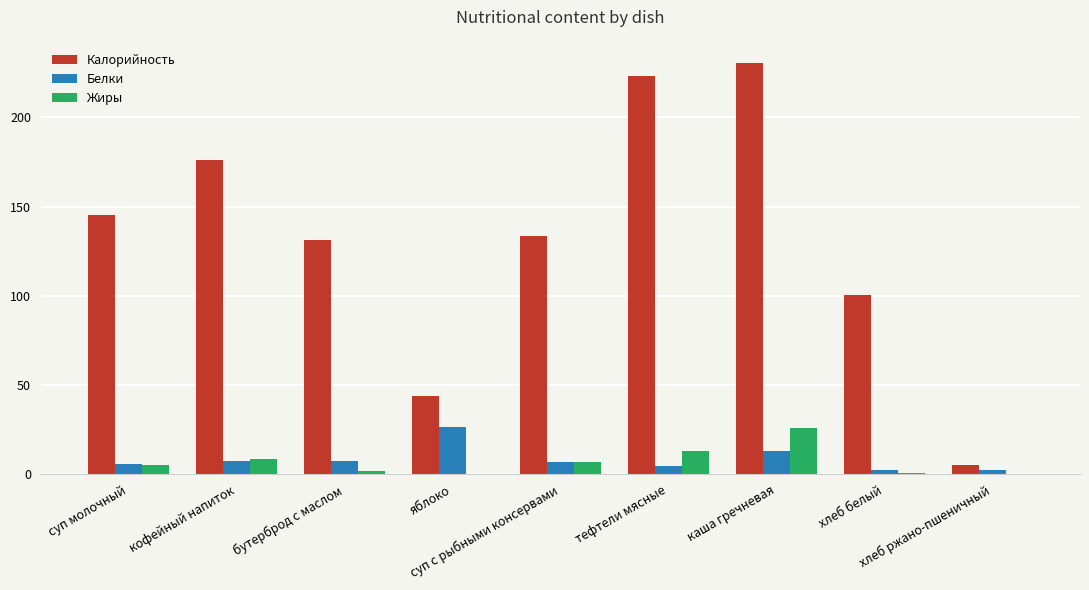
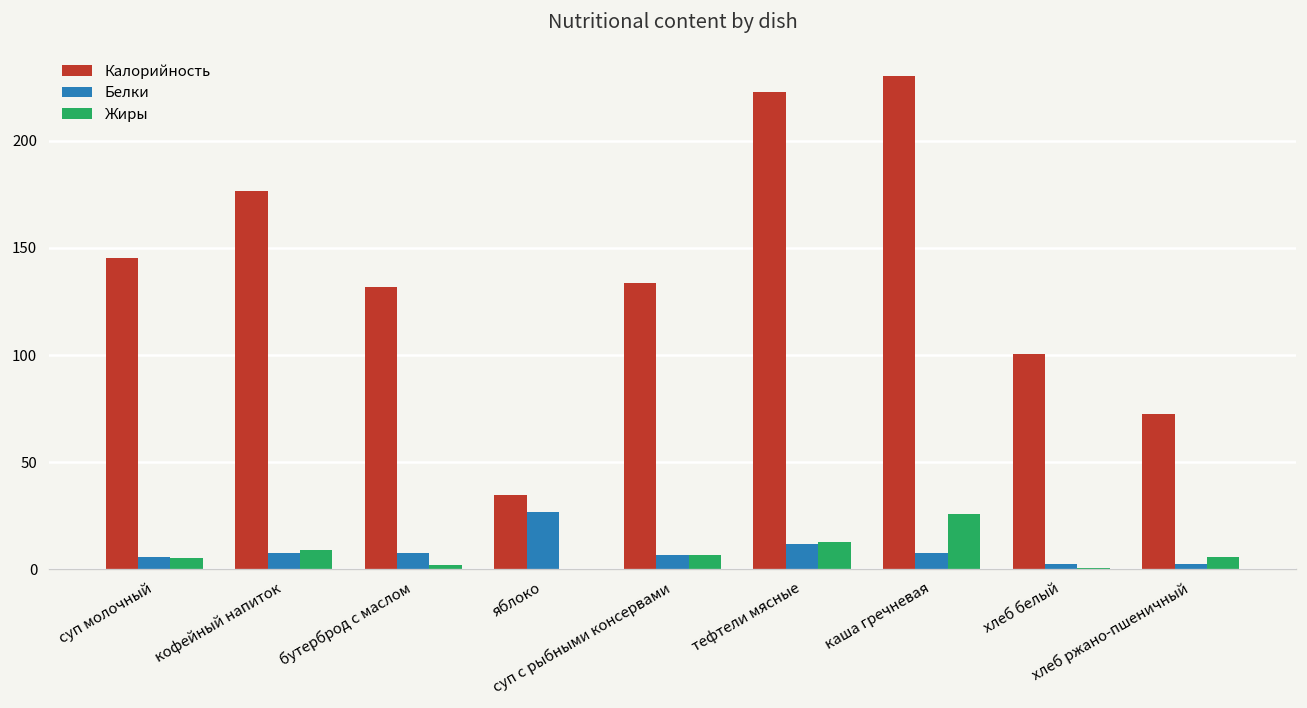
  {
    "Калорийность": {
      "суп молочный": 145,
      "кофейный напиток": 176,
      "бутерброд с маслом": 132,
-     "яблоко": 44,
+     "яблоко": 35,
      "суп с рыбными консервами": 134,
      "тефтели мясные": 223,
      "каша гречневая": 230,
      "хлеб белый": 100,
-     "хлеб ржано-пшеничный": 5
+     "хлеб ржано-пшеничный": 72
    },
    "Белки": {
      "суп молочный": 6,
      "кофейный напиток": 8,
      "бутерброд с маслом": 8,
      "яблоко": 27,
      "суп с рыбными консервами": 7,
-     "тефтели мясные": 5,
-     "каша гречневая": 13,
+     "тефтели мясные": 12,
+     "каша гречневая": 7,
      "хлеб белый": 2,
      "хлеб ржано-пшеничный": 3
    },
    "Жиры": {
      "суп молочный": 5,
      "кофейный напиток": 9,
      "бутерброд с маслом": 2,
      "суп с рыбными консервами": 7,
      "тефтели мясные": 13,
      "каша гречневая": 26,
-     "хлеб ржано-пшеничный": 0
+     "хлеб ржано-пшеничный": 6
    }
  }
